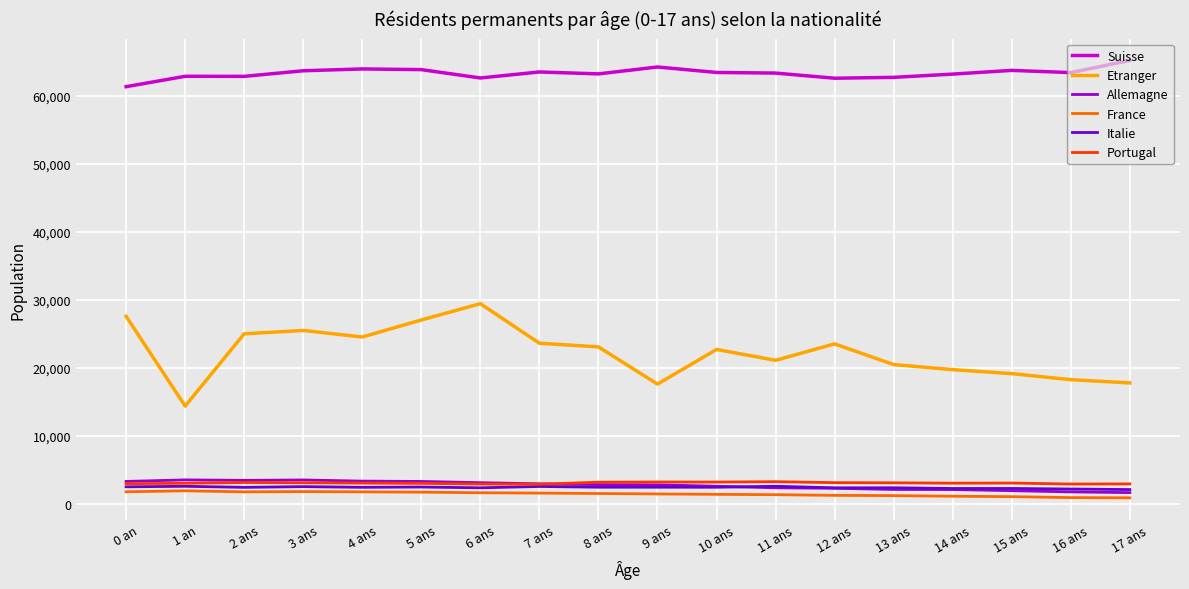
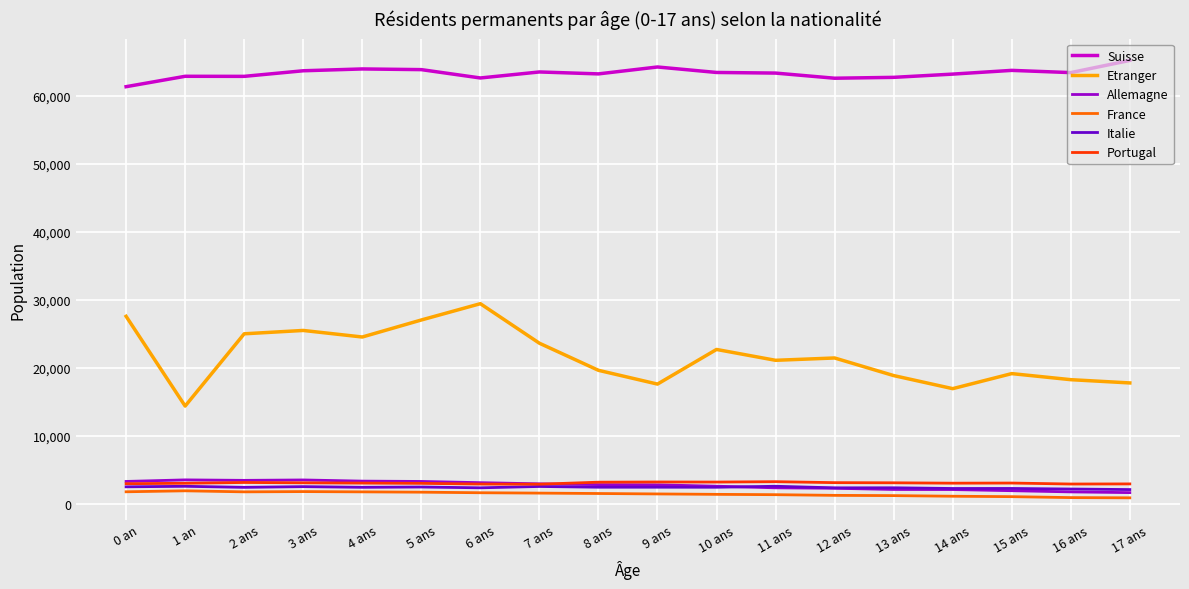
  {
    "Etranger": {
      "0 an": "28,000",
      "1 an": "14,000",
      "2 ans": "25,000",
      "3 ans": "25,000",
      "4 ans": "25,000",
      "5 ans": "27,000",
      "6 ans": "29,000",
      "7 ans": "24,000",
-     "8 ans": "23,000",
+     "8 ans": "20,000",
      "9 ans": "18,000",
      "10 ans": "23,000",
      "11 ans": "21,000",
-     "12 ans": "24,000",
-     "13 ans": "20,000",
-     "14 ans": "20,000",
+     "12 ans": "21,000",
+     "13 ans": "19,000",
+     "14 ans": "17,000",
      "15 ans": "19,000",
      "16 ans": "18,000",
      "17 ans": "18,000"
    }
  }
